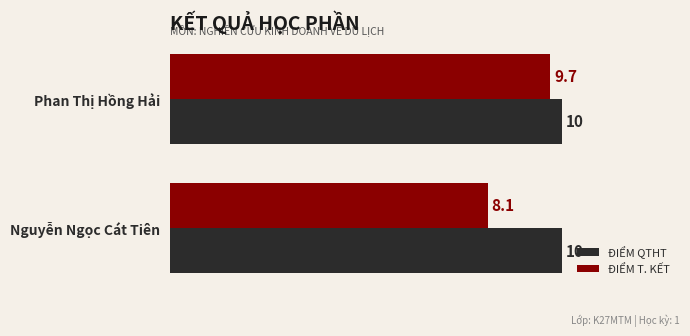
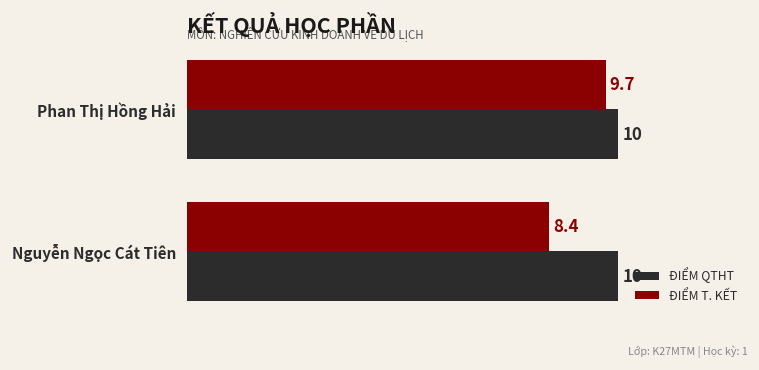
  {
    "ĐIỂM QTHT": {
      "Phan Thị Hồng Hải": 10,
      "Nguyễn Ngọc Cát Tiên": 10
    },
    "ĐIỂM T. KẾT": {
      "Phan Thị Hồng Hải": 9.7,
-     "Nguyễn Ngọc Cát Tiên": 8.1
+     "Nguyễn Ngọc Cát Tiên": 8.4
    }
  }
